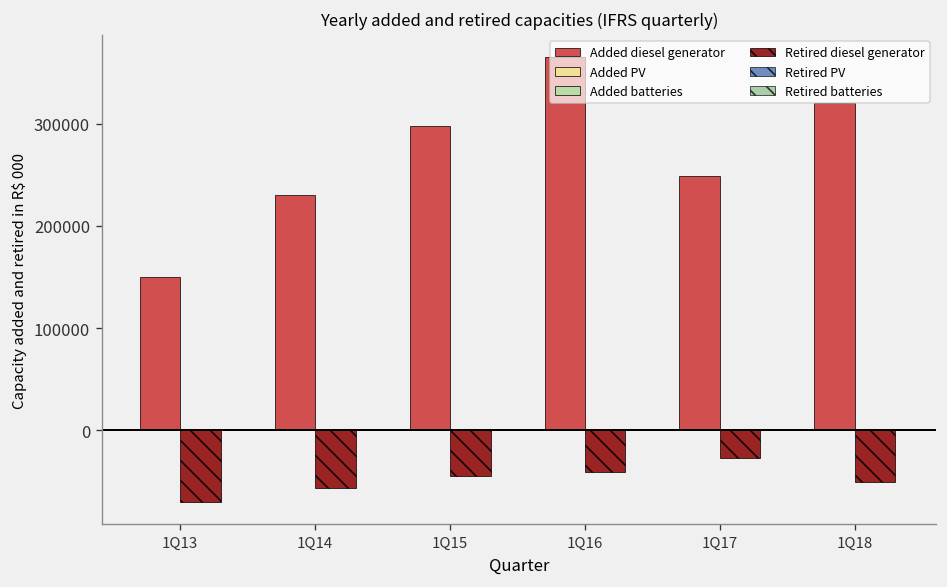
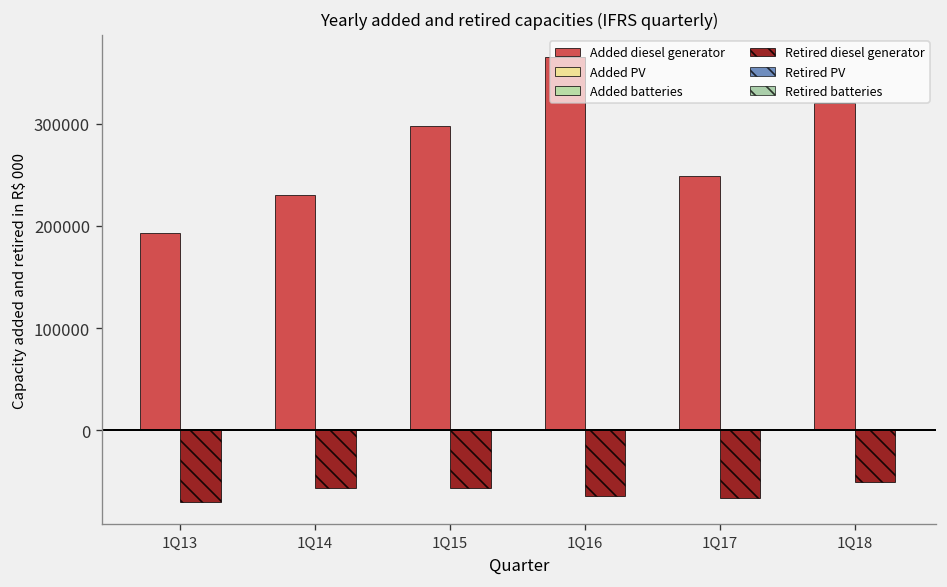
  {
    "Added diesel generator": {
-     "1Q13": 150000,
+     "1Q13": 190000,
      "1Q14": 230000,
      "1Q15": 300000,
      "1Q17": 250000,
      "1Q18": 320000
    },
    "Added PV": {
      "1Q13": 0,
      "1Q14": 0,
      "1Q15": 0,
      "1Q16": 0,
      "1Q17": 0,
      "1Q18": 0
    },
    "Retired diesel generator": {
      "1Q13": -70000,
      "1Q14": -60000,
-     "1Q15": -40000,
-     "1Q16": -40000,
-     "1Q17": -30000,
+     "1Q15": -60000,
+     "1Q16": -60000,
+     "1Q17": -70000,
      "1Q18": -50000
    },
    "Retired PV": {
      "1Q13": 0,
      "1Q14": 0,
      "1Q15": 0,
      "1Q16": 0,
      "1Q17": 0,
      "1Q18": 0
    }
  }
